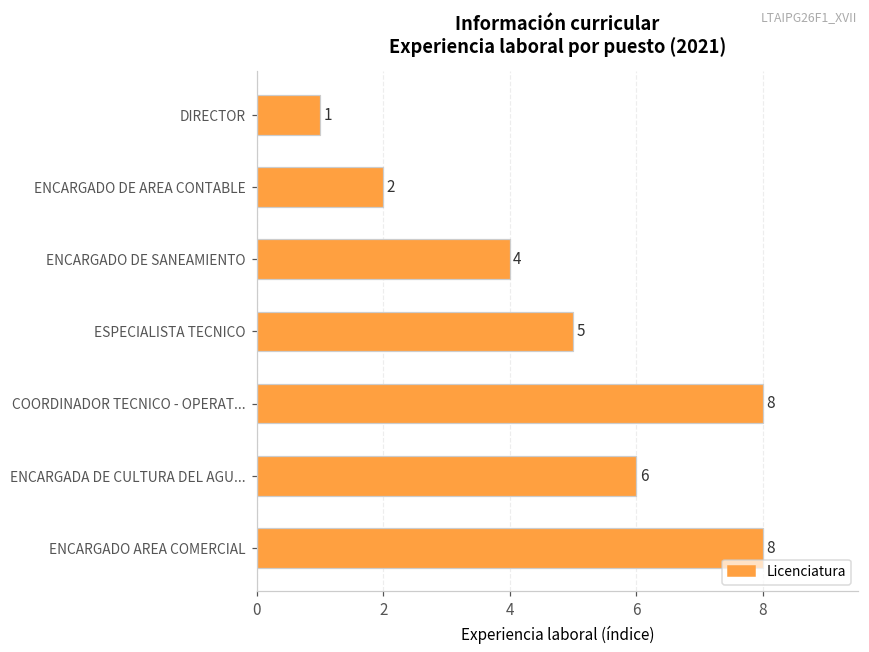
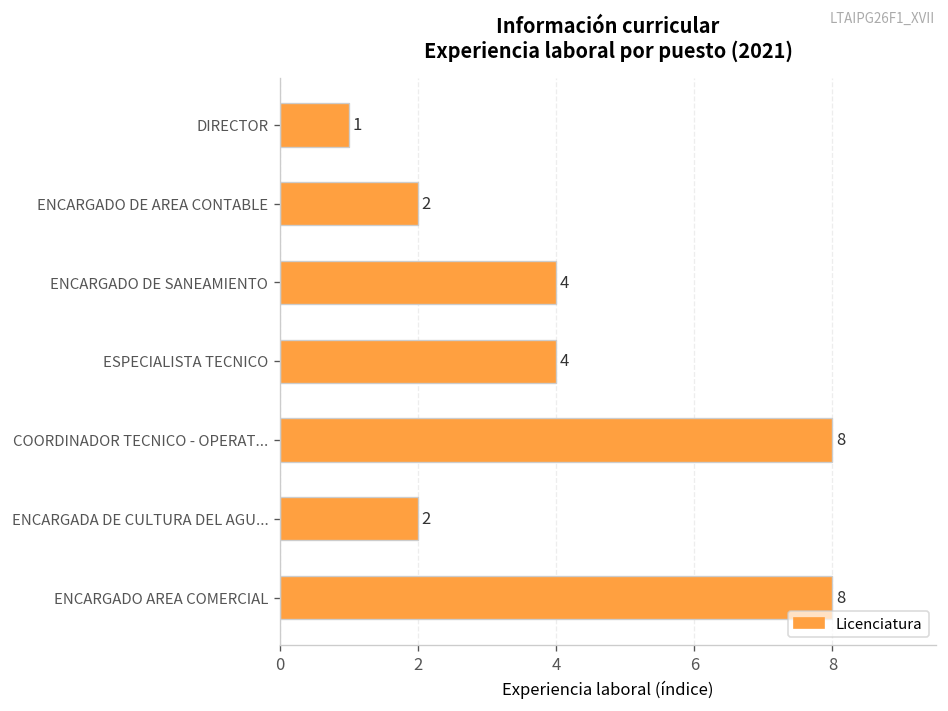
  {
    "DIRECTOR": 1,
    "ENCARGADO DE AREA CONTABLE": 2,
    "ENCARGADO DE SANEAMIENTO": 4,
-   "ESPECIALISTA TECNICO": 5,
+   "ESPECIALISTA TECNICO": 4,
    "COORDINADOR TECNICO - OPERAT...": 8,
-   "ENCARGADA DE CULTURA DEL AGU...": 6,
+   "ENCARGADA DE CULTURA DEL AGU...": 2,
    "ENCARGADO AREA COMERCIAL": 8
  }
